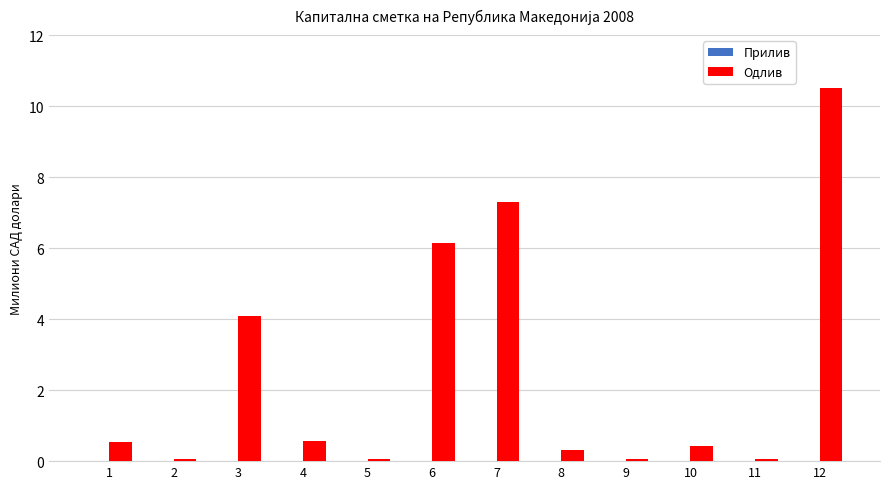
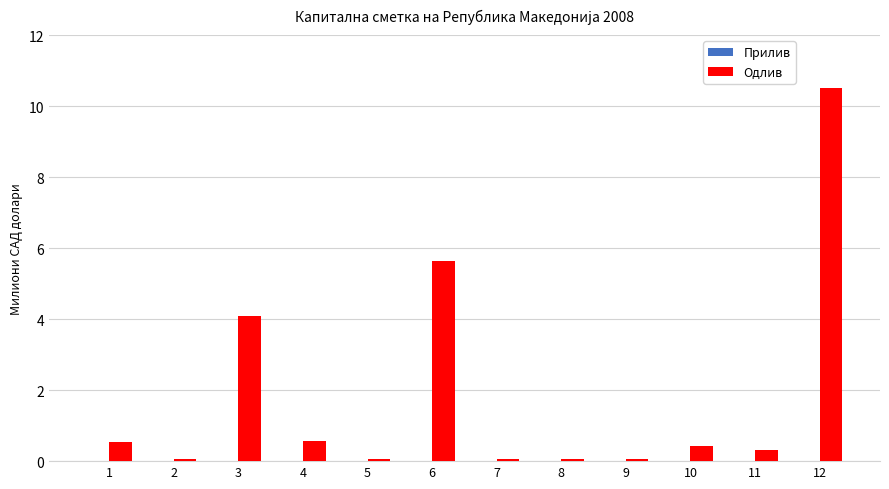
  {
    "Прилив": {
      "1": 0.0,
      "2": 0.0,
      "3": 0.0,
      "4": 0.0,
      "5": 0.0,
      "6": 0.0,
      "7": 0.0,
      "8": 0.0,
      "9": 0.0,
      "10": 0.0,
      "11": 0.0,
      "12": 0.0
    },
    "Одлив": {
      "1": 0.5,
      "2": 0.1,
      "3": 4.1,
      "4": 0.6,
      "5": 0.1,
-     "6": 6.1,
-     "7": 7.3,
-     "8": 0.3,
+     "6": 5.6,
+     "7": 0.1,
+     "8": 0.1,
      "9": 0.1,
      "10": 0.4,
-     "11": 0.1,
+     "11": 0.3,
      "12": 10.5
    }
  }
